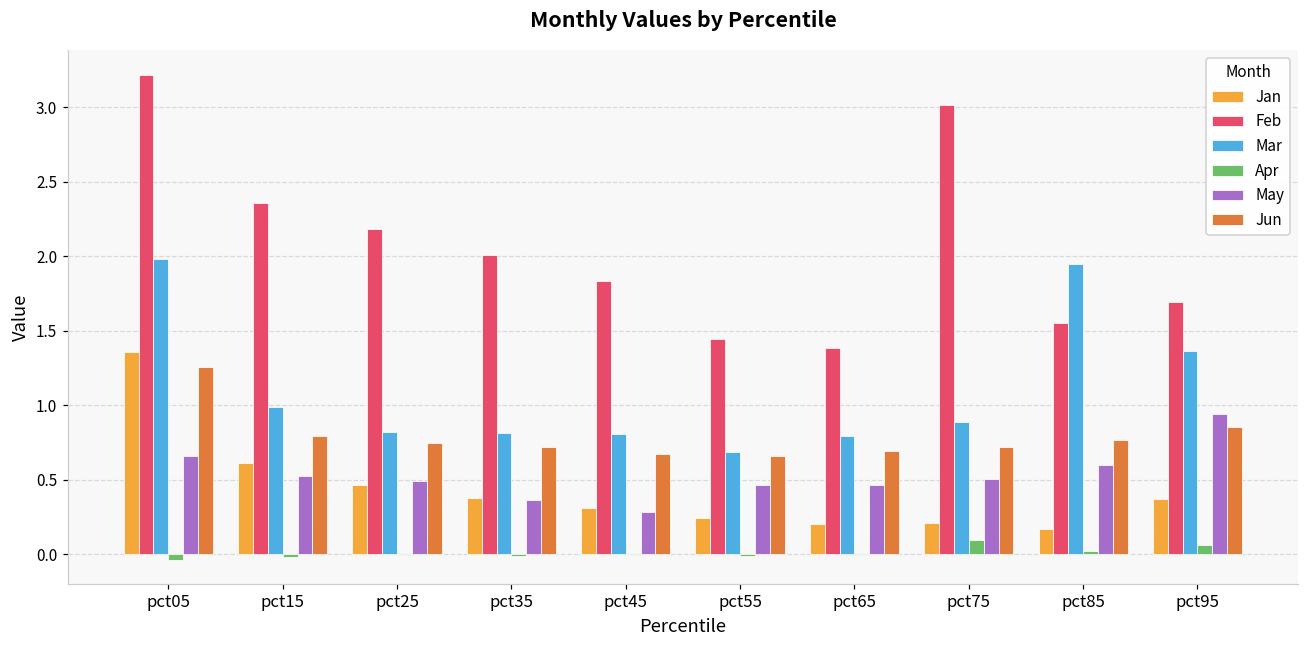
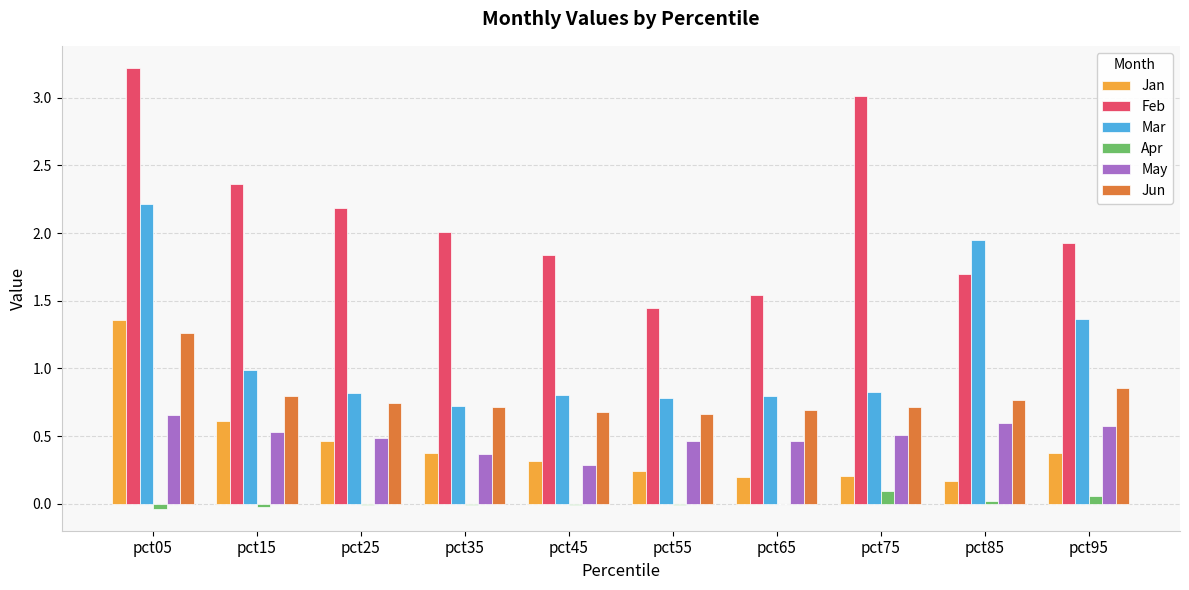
  {
    "Feb": {
      "pct05": 3.22,
      "pct15": 2.36,
      "pct25": 2.18,
      "pct35": 2.01,
      "pct45": 1.83,
      "pct55": 1.45,
-     "pct65": 1.39,
+     "pct65": 1.54,
      "pct75": 3.01,
-     "pct85": 1.55,
-     "pct95": 1.70
+     "pct85": 1.70,
+     "pct95": 1.92
    },
    "Mar": {
-     "pct05": 1.98,
+     "pct05": 2.22,
      "pct15": 0.99,
      "pct25": 0.82,
-     "pct35": 0.81,
+     "pct35": 0.72,
      "pct45": 0.80,
-     "pct55": 0.68,
+     "pct55": 0.78,
      "pct65": 0.80,
-     "pct75": 0.89,
+     "pct75": 0.82,
      "pct85": 1.95,
      "pct95": 1.36
    },
    "Apr": {
      "pct05": -0.04,
      "pct15": -0.02,
      "pct75": 0.10,
      "pct95": 0.06
    },
    "May": {
      "pct05": 0.66,
      "pct15": 0.53,
      "pct25": 0.49,
      "pct35": 0.37,
      "pct45": 0.28,
      "pct55": 0.47,
      "pct65": 0.47,
      "pct75": 0.51,
      "pct85": 0.60,
-     "pct95": 0.94
+     "pct95": 0.58
    }
  }
